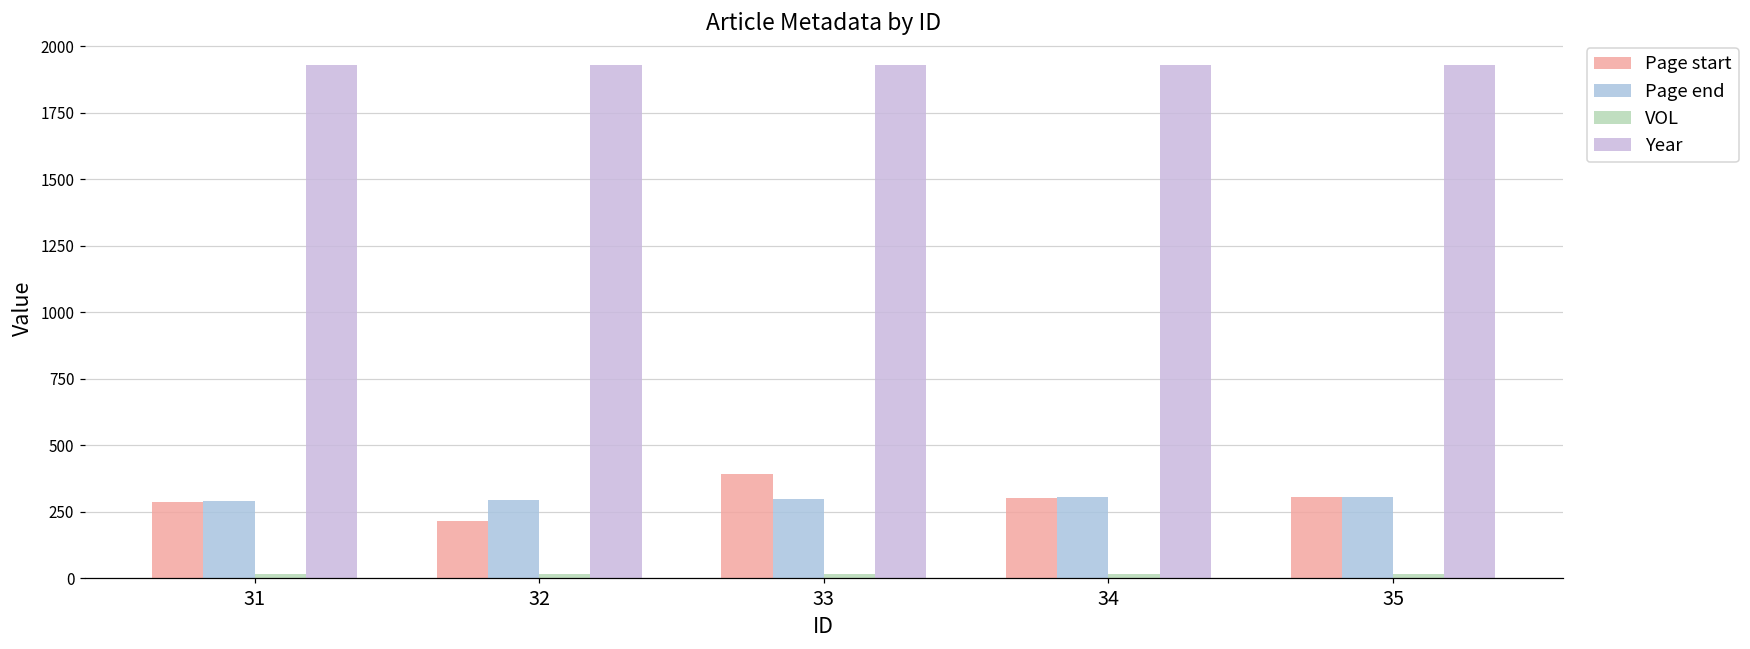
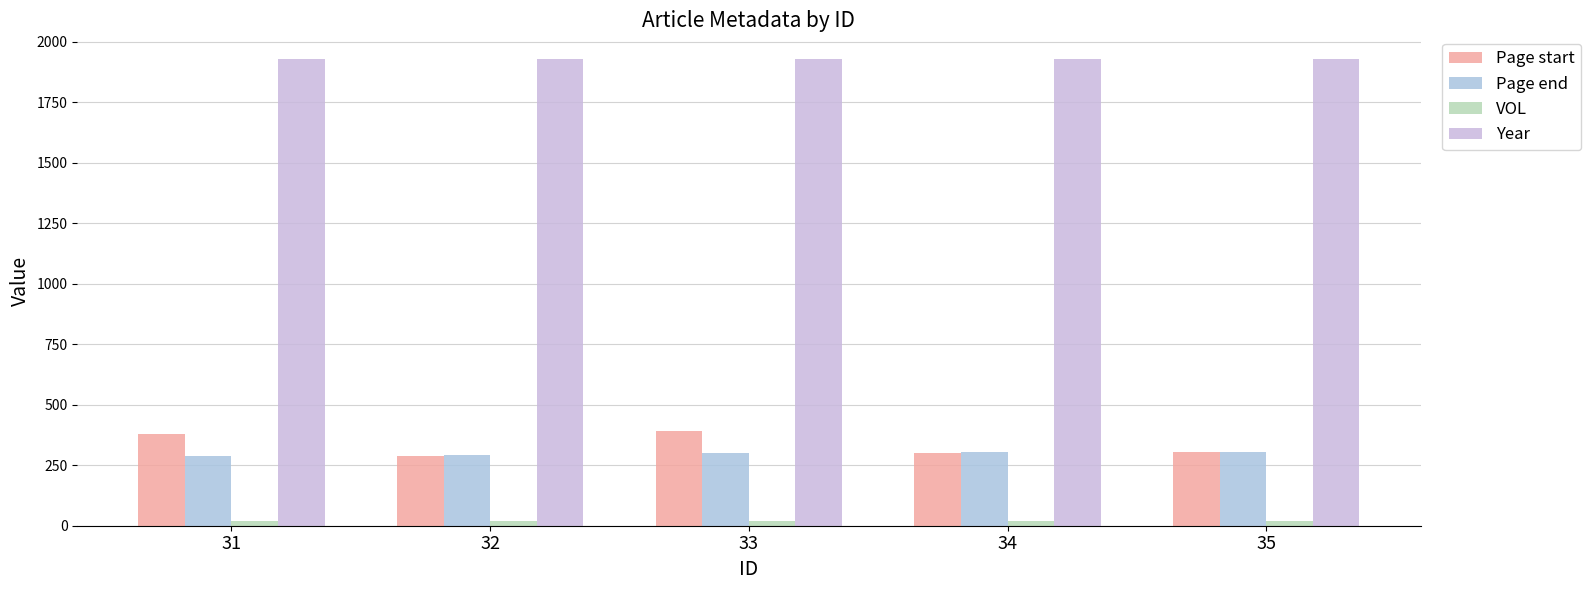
  {
    "Page start": {
-     "31": 290,
-     "32": 210,
+     "31": 380,
+     "32": 290,
      "33": 390,
      "34": 300,
      "35": 310
    }
  }
